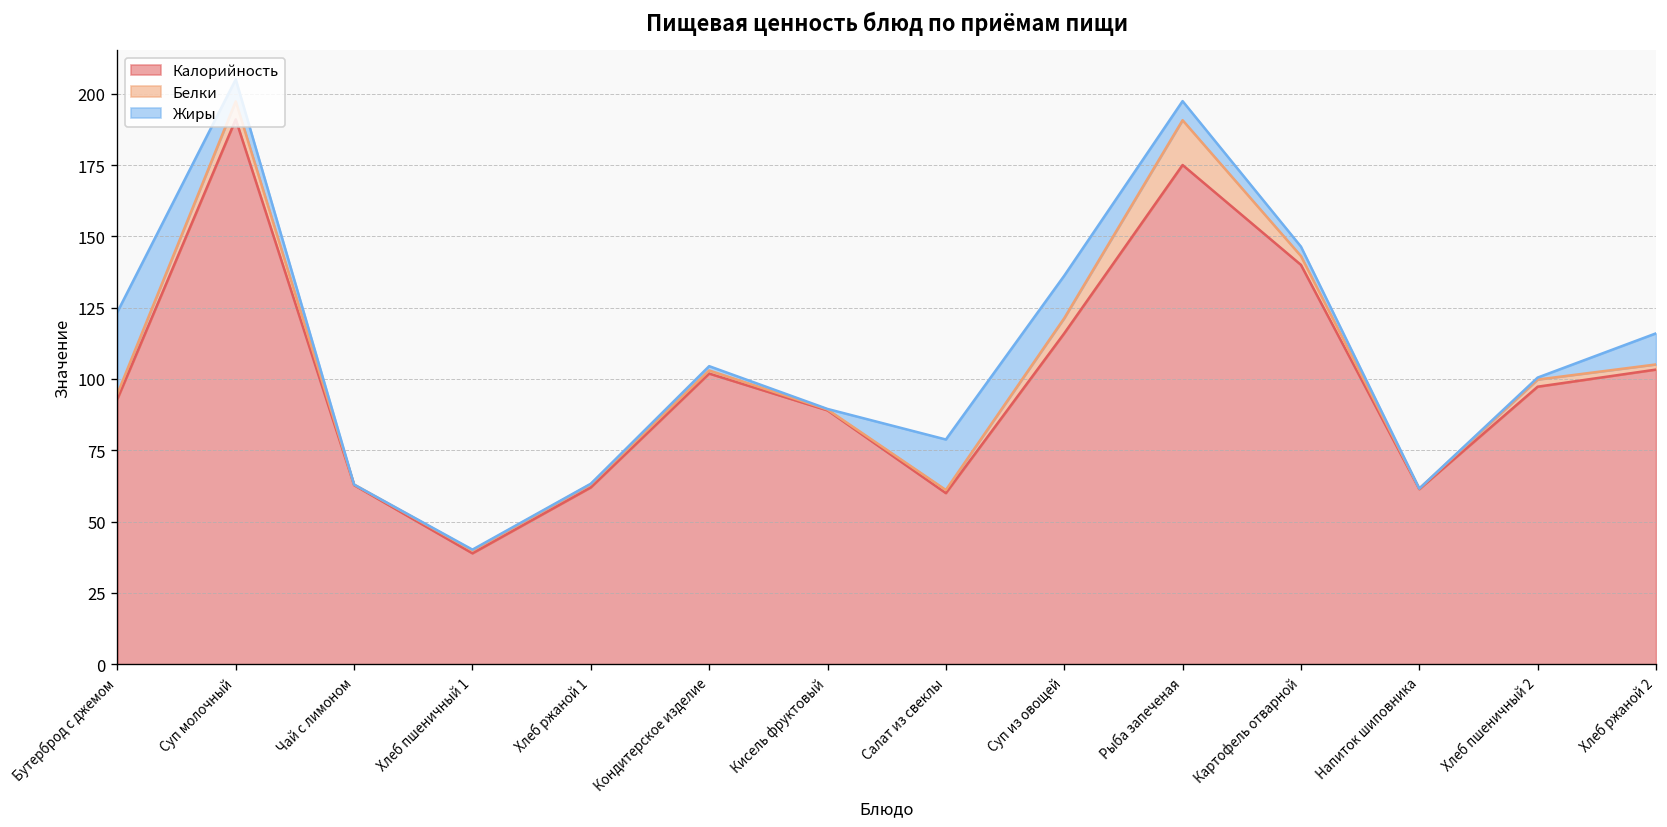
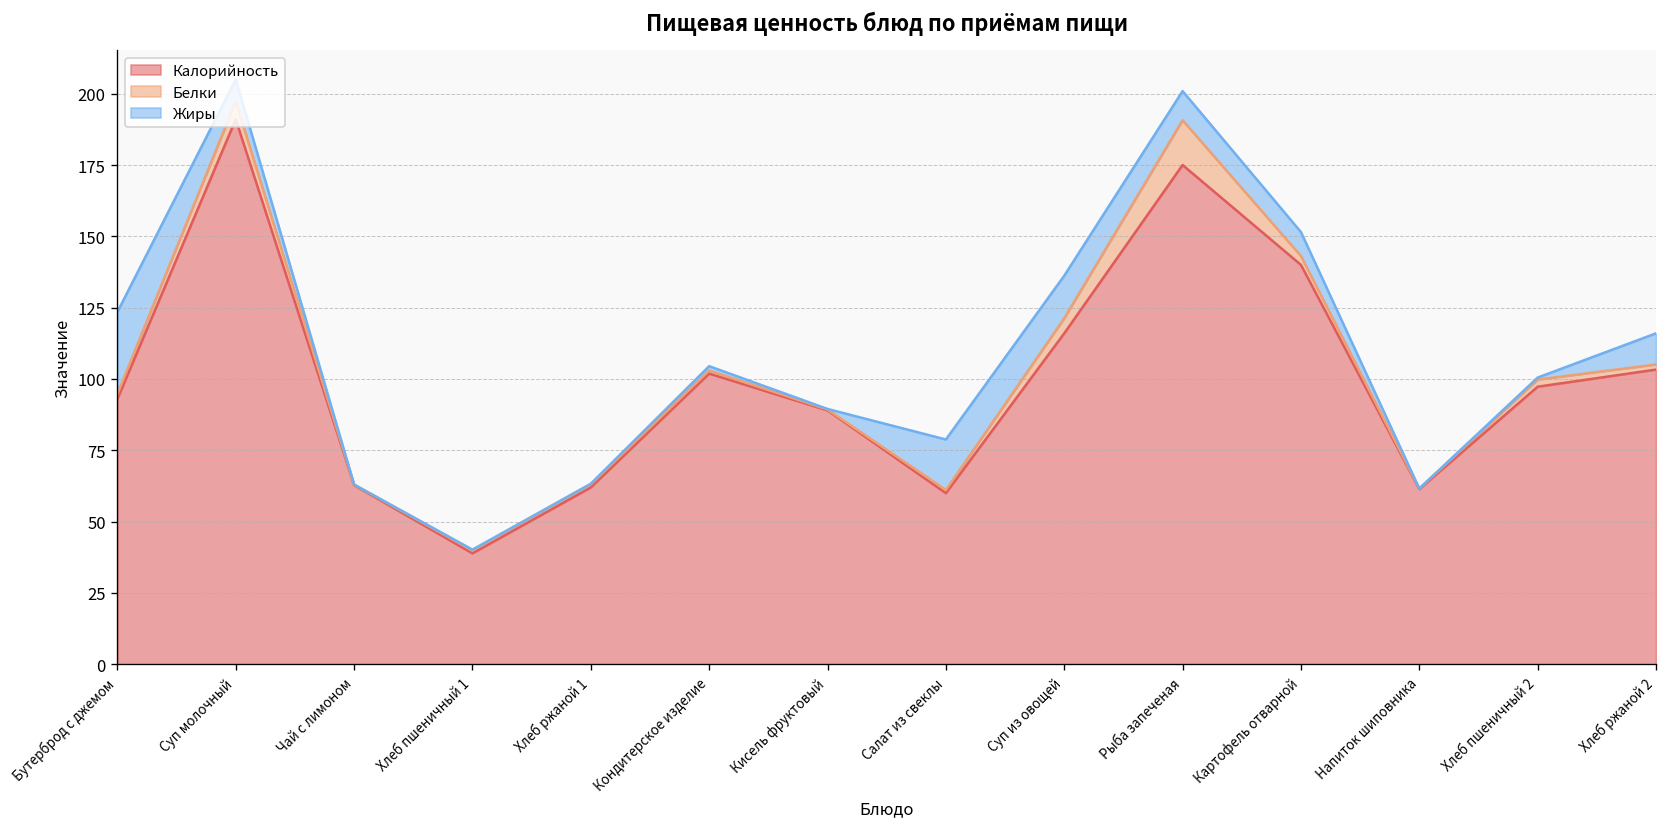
  {
    "Жиры": {
      "Бутерброд с джемом": 29,
      "Кондитерское изделие": 2,
      "Салат из свеклы": 18,
      "Суп из овощей": 15,
-     "Рыба запеченая": 7,
-     "Картофель отварной": 3,
+     "Рыба запеченая": 10,
+     "Картофель отварной": 8,
      "Хлеб ржаной 2": 11
    }
  }
